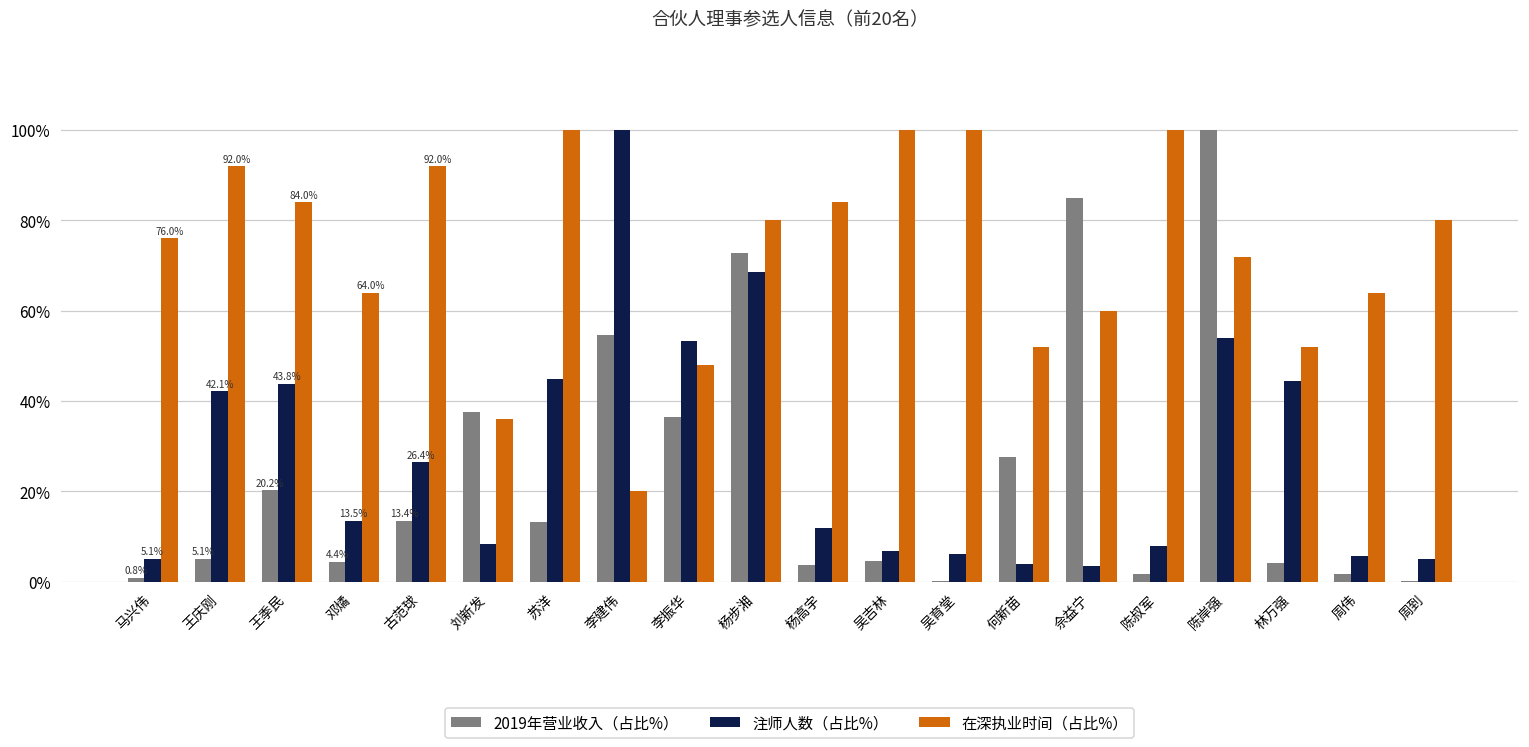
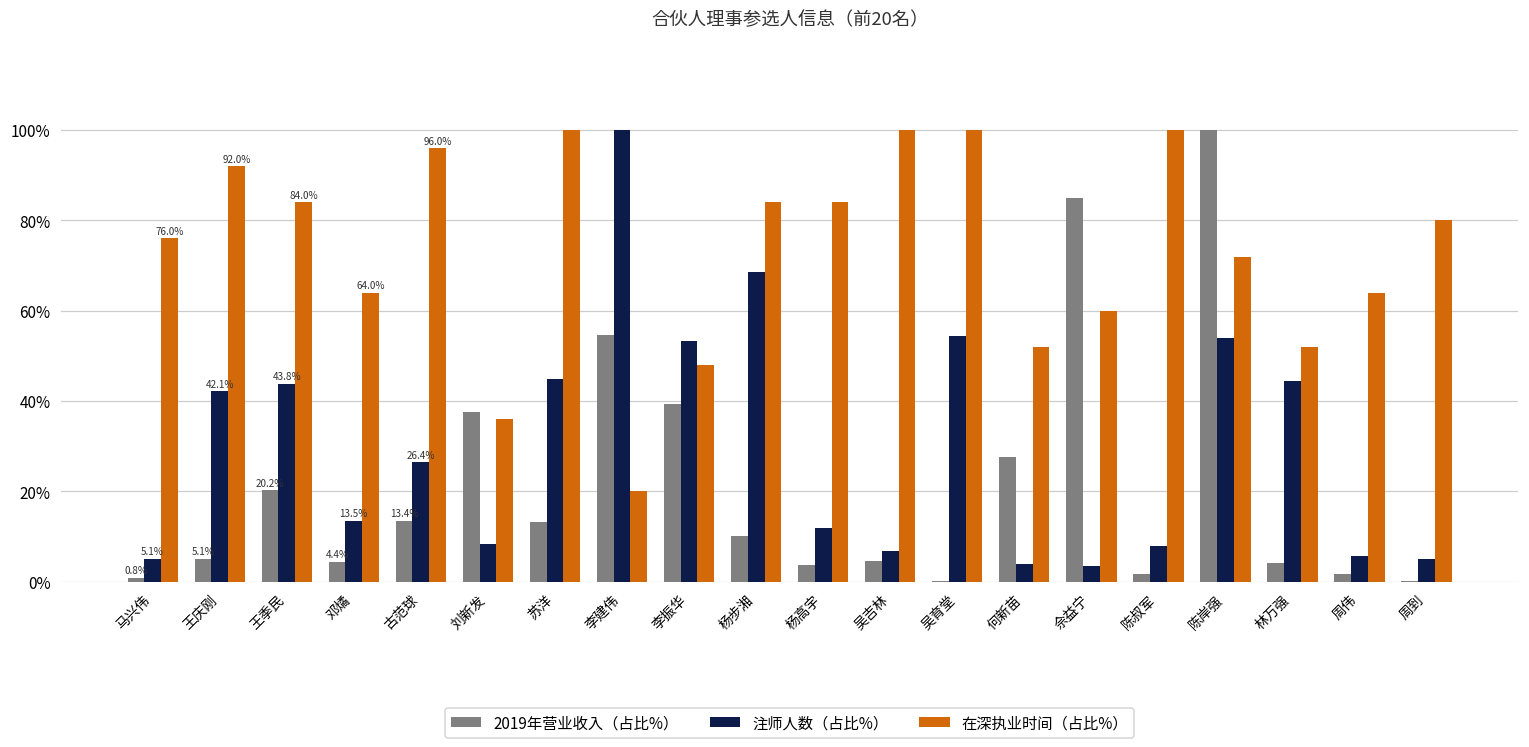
  {
    "2019年营业收入（占比%）": {
      "刘新发": "38%",
      "苏洋": "13%",
      "李建伟": "55%",
-     "李振华": "37%",
-     "杨步湘": "73%",
+     "李振华": "39%",
+     "杨步湘": "10%",
      "杨高宇": "4%",
      "吴吉林": "4%",
      "何新苗": "28%",
      "佘益宁": "85%",
      "陈叔军": "2%",
      "陈岸强": "100%",
      "林万强": "4%",
      "周伟": "2%"
    },
    "注师人数（占比%）": {
      "刘新发": "8%",
      "苏洋": "45%",
      "李建伟": "100%",
      "李振华": "53%",
      "杨步湘": "69%",
      "杨高宇": "12%",
      "吴吉林": "7%",
-     "吴育堂": "6%",
+     "吴育堂": "54%",
      "何新苗": "4%",
      "佘益宁": "3%",
      "陈叔军": "8%",
      "陈岸强": "54%",
      "林万强": "44%",
      "周伟": "6%",
      "周到": "5%"
    },
    "在深执业时间（占比%）": {
      "马兴伟": "76.0%",
      "王庆刚": "92.0%",
      "王季民": "84.0%",
      "邓燏": "64.0%",
-     "古范球": "92.0%",
-     "杨步湘": "80%"
+     "古范球": "96.0%",
+     "杨步湘": "84%"
    }
  }
